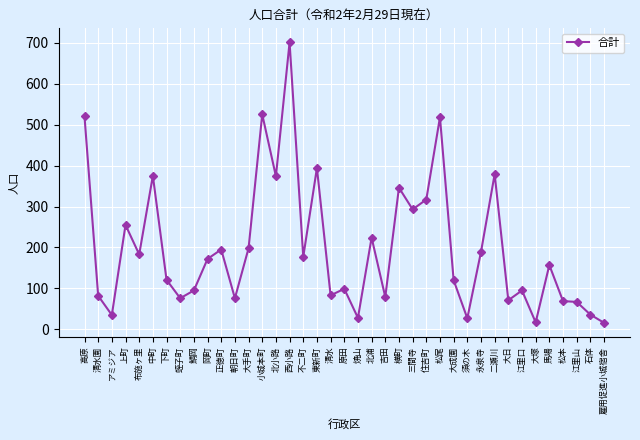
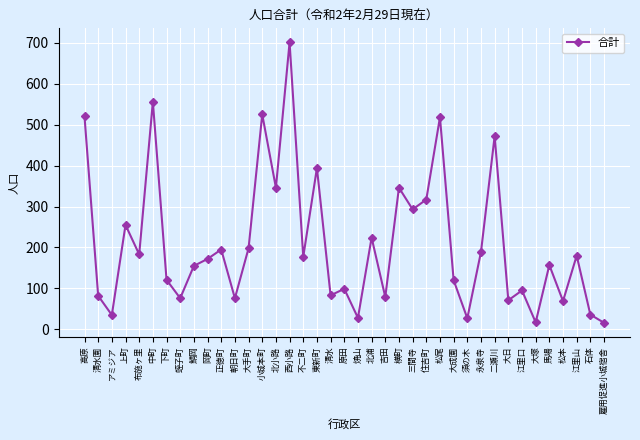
  {
    "高原": 520,
    "清水園": 80,
    "アミジア": 40,
    "上町": 260,
    "布施ヶ里": 180,
-   "中町": 380,
+   "中町": 560,
    "下町": 120,
    "蛭子町": 80,
-   "鯖岡": 100,
+   "鯖岡": 160,
    "岡町": 170,
    "正徳町": 200,
    "朝日町": 80,
    "大手町": 200,
    "小城本町": 530,
-   "北小路": 370,
+   "北小路": 350,
    "西小路": 700,
    "不二町": 180,
    "東新町": 390,
    "清水": 80,
    "原田": 100,
    "焼山": 30,
    "北浦": 220,
    "吉田": 80,
    "横町": 350,
    "三間寺": 290,
    "住吉町": 320,
    "松尾": 520,
    "大成園": 120,
    "須の木": 30,
    "永泉寺": 190,
-   "二瀬川": 380,
+   "二瀬川": 470,
    "大日": 70,
    "江里口": 100,
    "大塚": 20,
    "馬場": 160,
    "松本": 70,
-   "江里山": 70,
+   "江里山": 180,
    "石体": 40,
    "雇用促進小城宿舎": 20
  }
